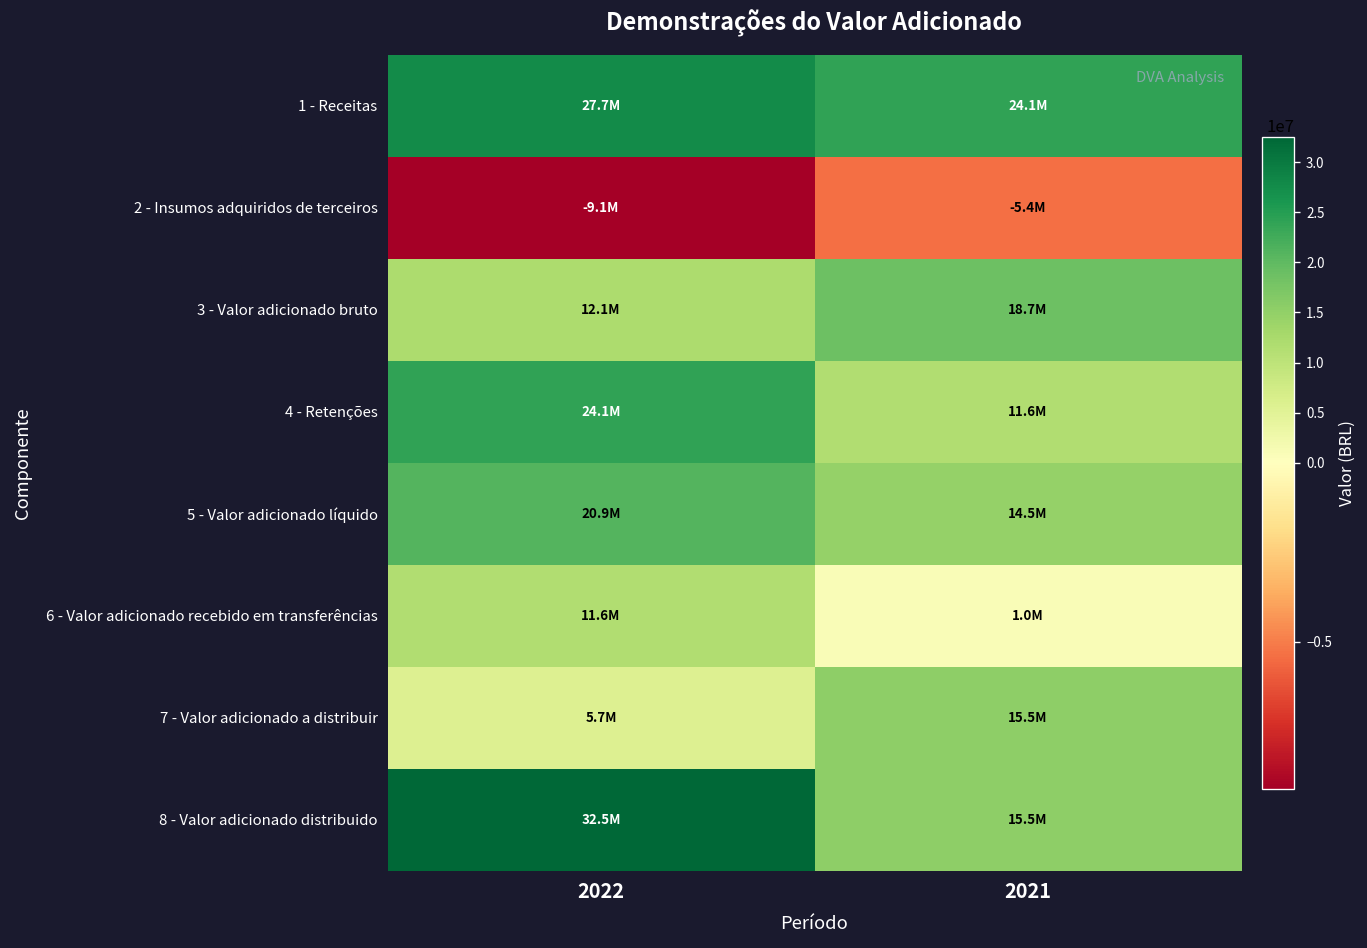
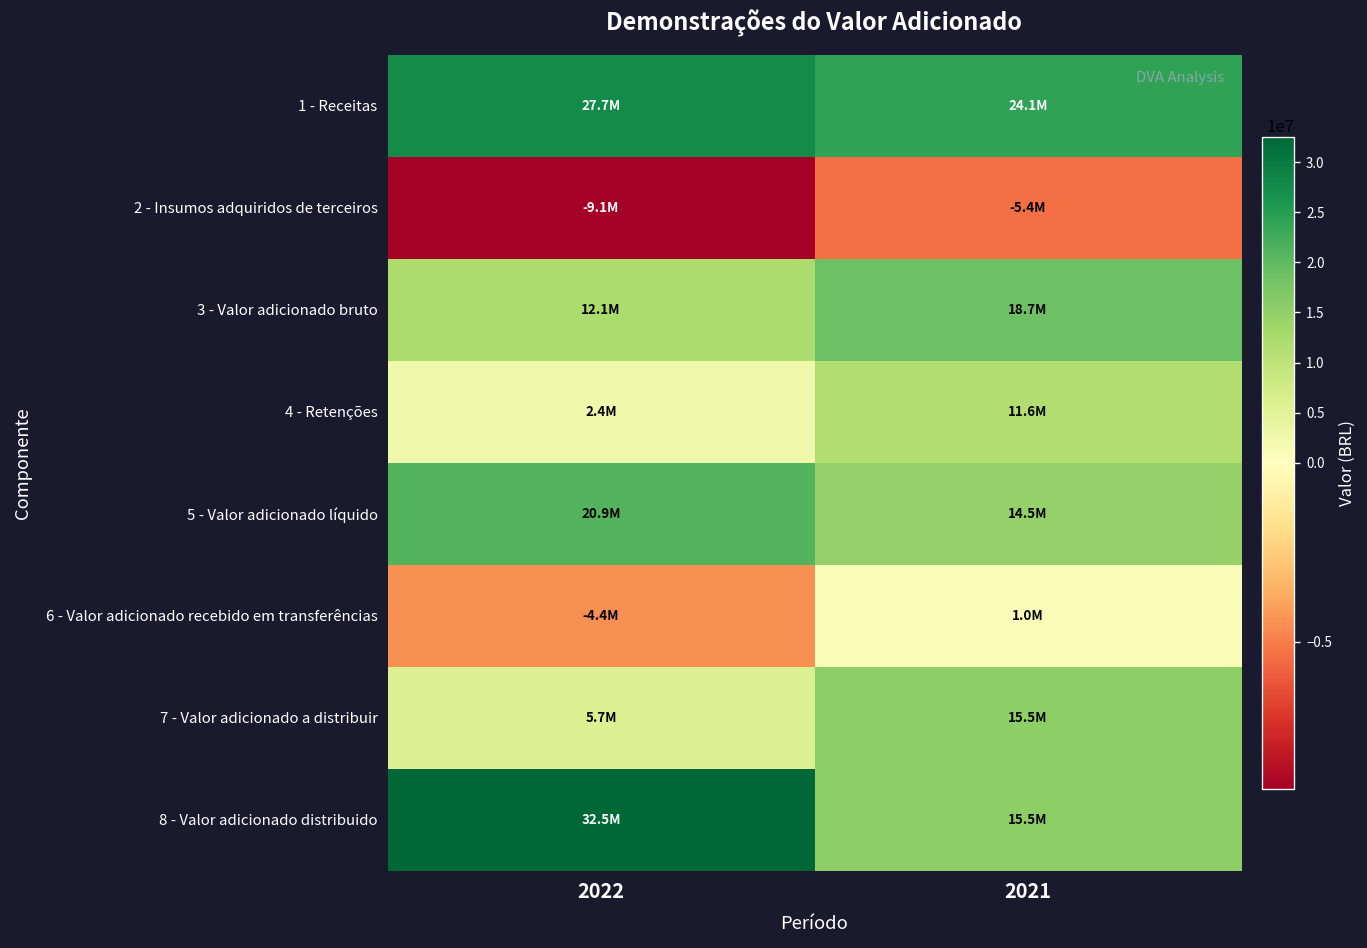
  {
    "1 - Receitas": {
      "2022": "27.7M"
    },
    "2 - Insumos adquiridos de terceiros": {
      "2022": "-9.1M",
      "2021": "-5.4M"
    },
    "3 - Valor adicionado bruto": {
      "2022": "12.1M",
      "2021": "18.7M"
    },
    "4 - Retenções": {
-     "2022": "24.1M",
+     "2022": "2.4M",
      "2021": "11.6M"
    },
    "5 - Valor adicionado líquido": {
      "2022": "20.9M",
      "2021": "14.5M"
    },
    "6 - Valor adicionado recebido em transferências": {
-     "2022": "11.6M",
+     "2022": "-4.4M",
      "2021": "1.0M"
    },
    "7 - Valor adicionado a distribuir": {
      "2022": "5.7M",
      "2021": "15.5M"
    },
    "8 - Valor adicionado distribuido": {
      "2022": "32.5M",
      "2021": "15.5M"
    }
  }
